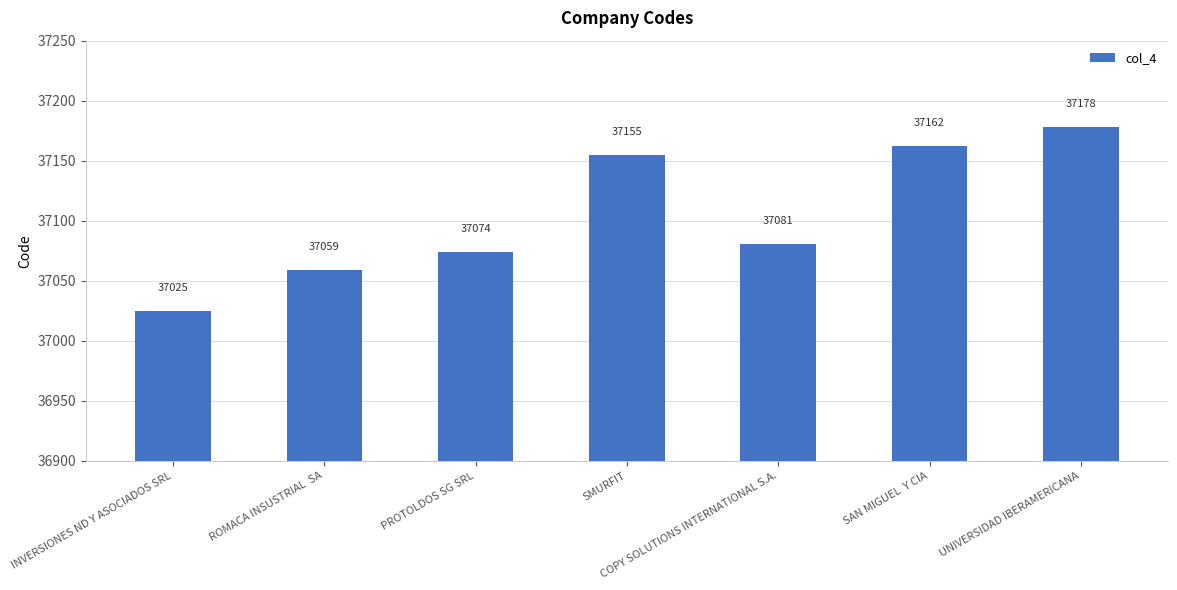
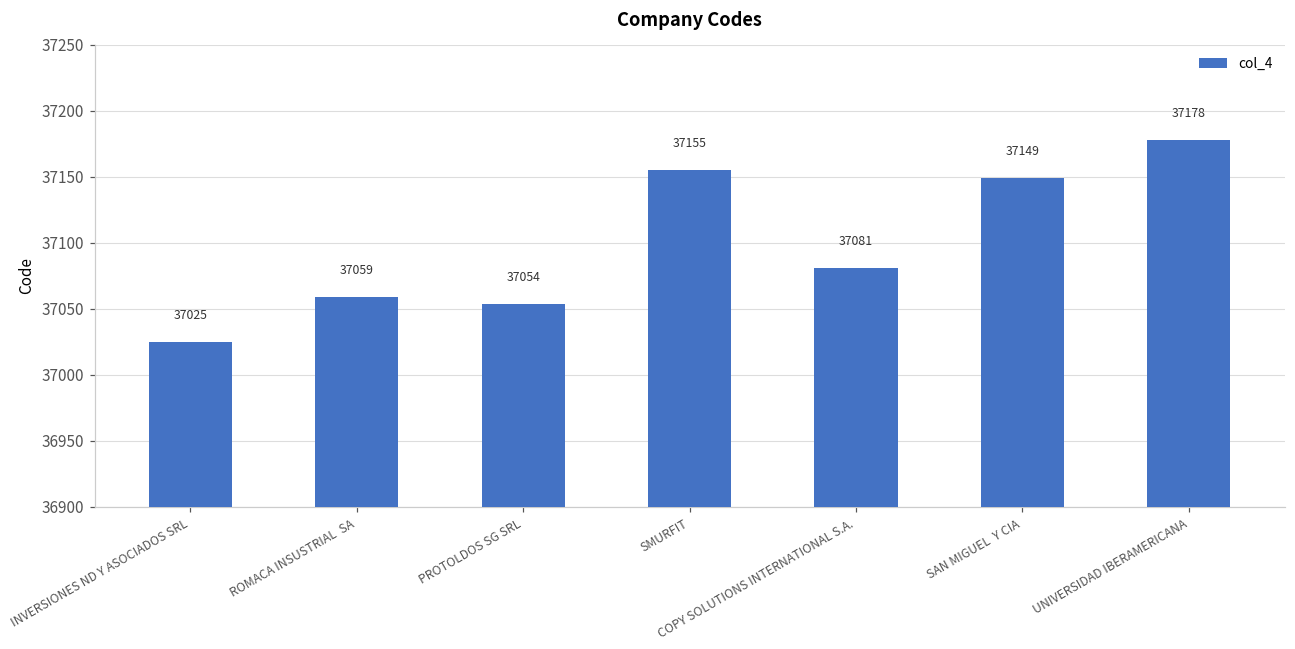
  {
    "INVERSIONES ND Y ASOCIADOS SRL": 37025,
    "ROMACA INSUSTRIAL SA": 37059,
-   "PROTOLDOS SG SRL": 37074,
+   "PROTOLDOS SG SRL": 37054,
    "SMURFIT": 37155,
    "COPY SOLUTIONS INTERNATIONAL S.A.": 37081,
-   "SAN MIGUEL Y CIA": 37162,
+   "SAN MIGUEL Y CIA": 37149,
    "UNIVERSIDAD IBERAMERICANA": 37178
  }
